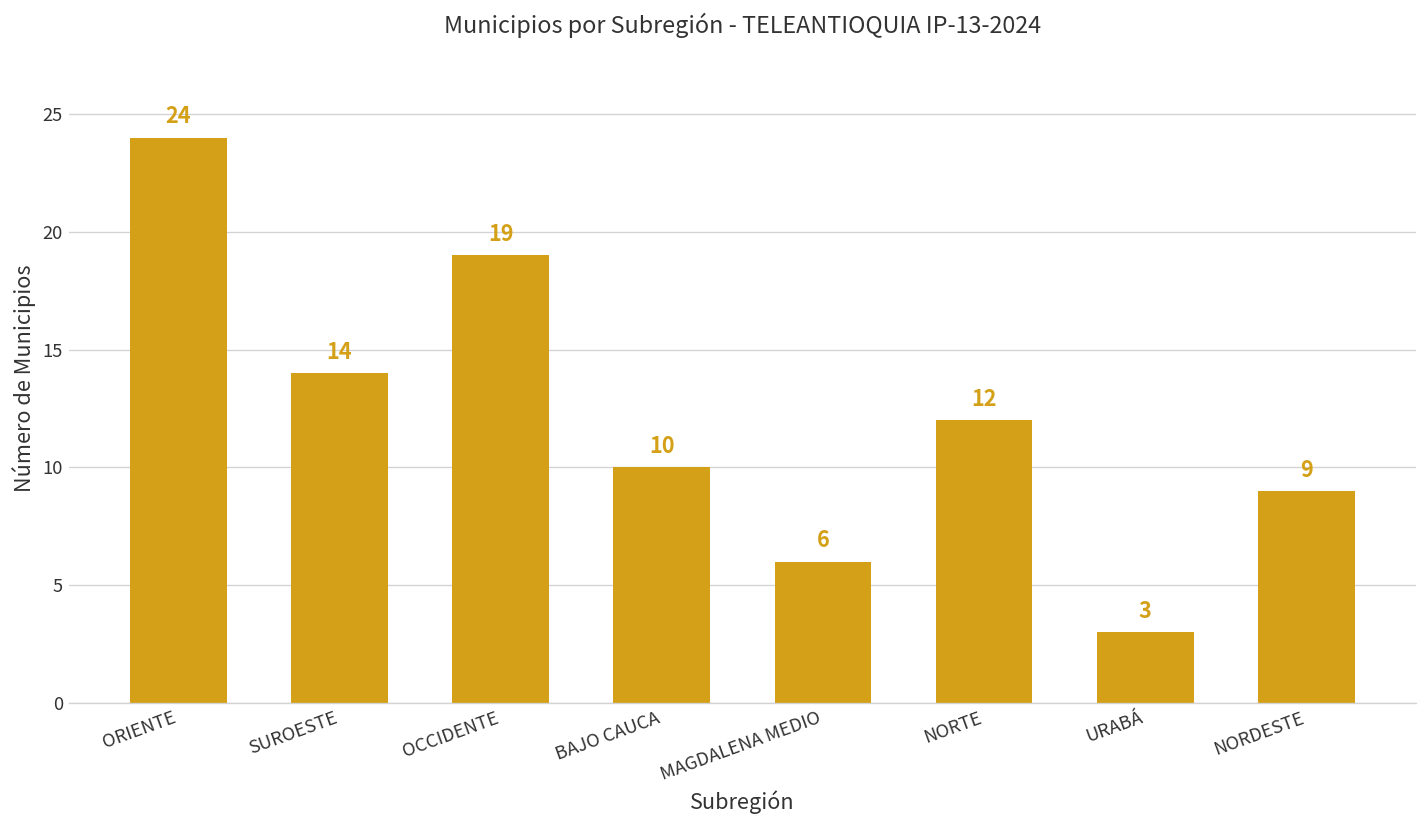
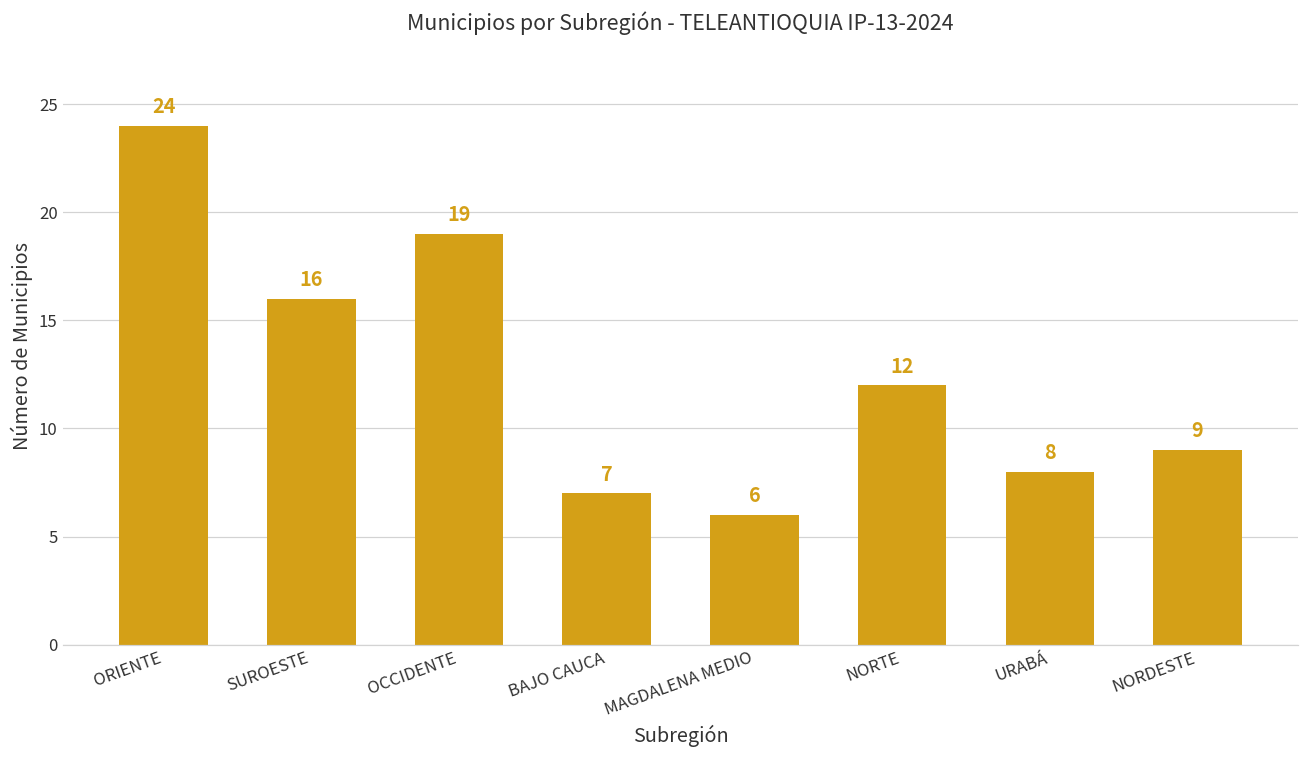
  {
    "ORIENTE": 24,
-   "SUROESTE": 14,
+   "SUROESTE": 16,
    "OCCIDENTE": 19,
-   "BAJO CAUCA": 10,
+   "BAJO CAUCA": 7,
    "MAGDALENA MEDIO": 6,
    "NORTE": 12,
-   "URABÁ": 3,
+   "URABÁ": 8,
    "NORDESTE": 9
  }
